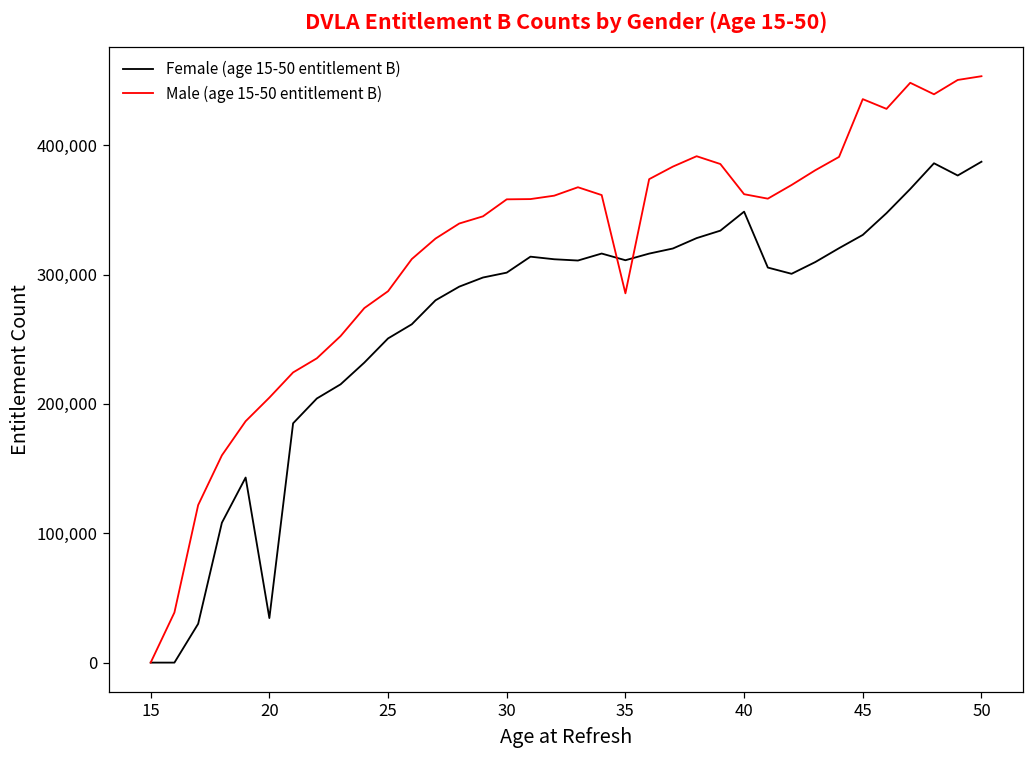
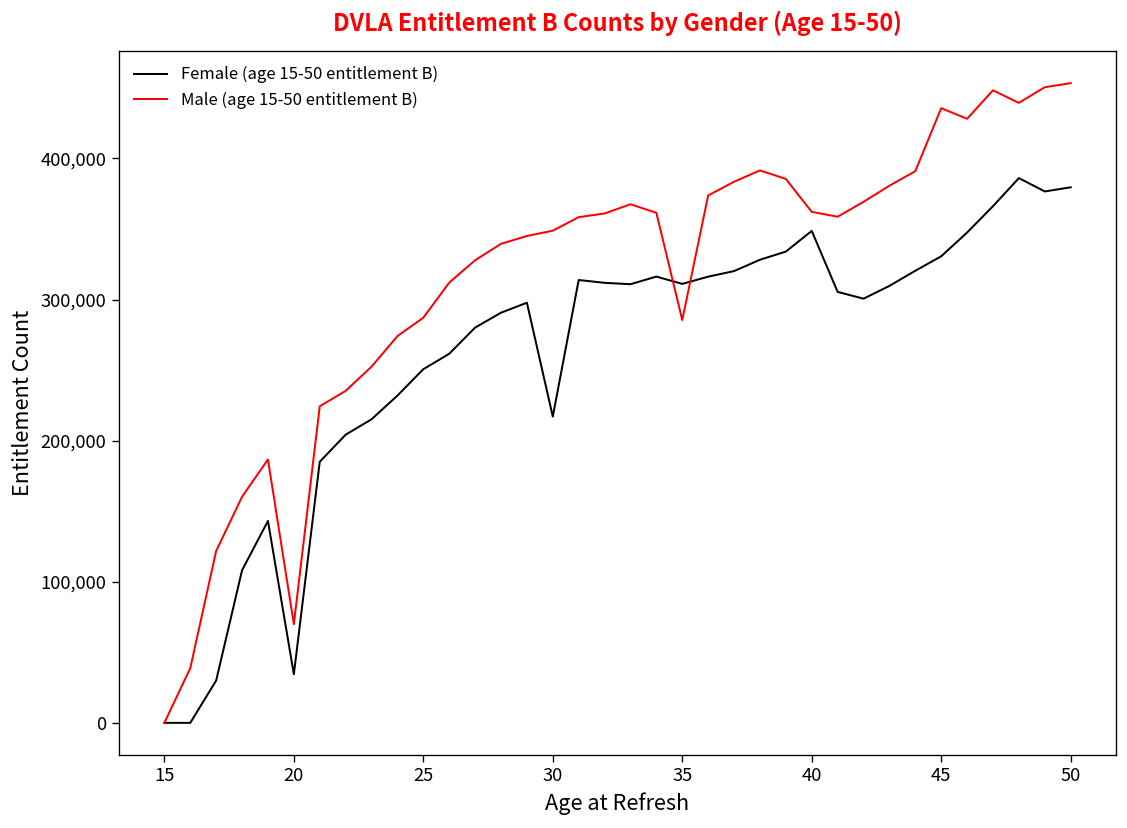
  {
    "Female (age 15-50 entitlement B)": {
      "20": "34,000",
      "25": "251,000",
-     "30": "302,000",
+     "30": "217,000",
      "35": "311,000",
      "40": "349,000",
      "45": "331,000",
-     "50": "387,000"
+     "50": "380,000"
    },
    "Male (age 15-50 entitlement B)": {
-     "20": "205,000",
+     "20": "70,000",
      "25": "287,000",
-     "30": "358,000",
+     "30": "349,000",
      "35": "286,000",
      "40": "362,000",
      "45": "436,000",
      "50": "453,000"
    }
  }
